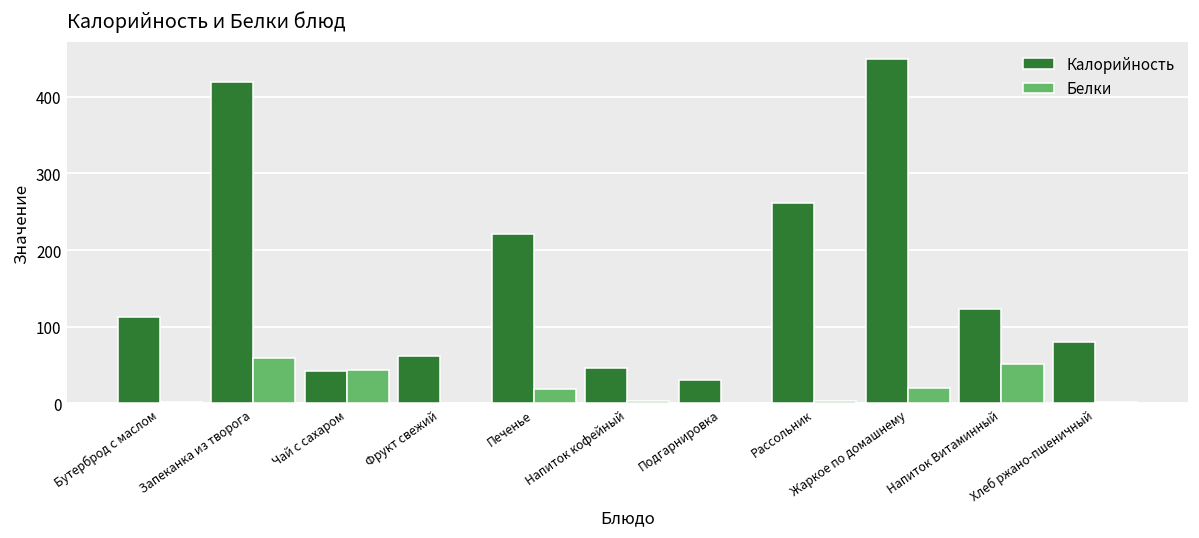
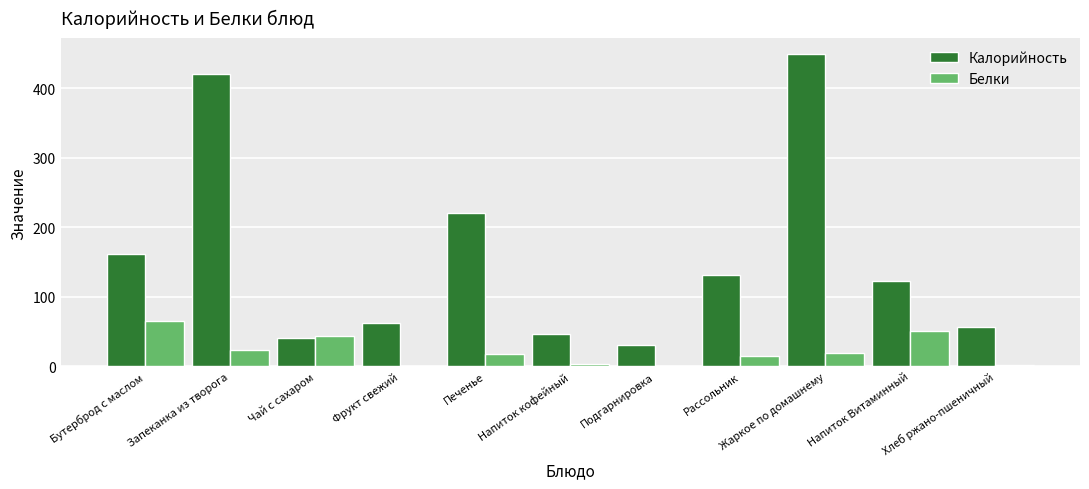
  {
    "Калорийность": {
-     "Бутерброд с маслом": 110,
+     "Бутерброд с маслом": 160,
      "Запеканка из творога": 420,
      "Чай с сахаром": 40,
      "Фрукт свежий": 60,
      "Печенье": 220,
      "Напиток кофейный": 50,
      "Подгарнировка": 30,
-     "Рассольник": 260,
+     "Рассольник": 130,
      "Жаркое по домашнему": 450,
      "Напиток Витаминный": 120,
-     "Хлеб ржано-пшеничный": 80
+     "Хлеб ржано-пшеничный": 60
    },
    "Белки": {
-     "Бутерброд с маслом": 0,
-     "Запеканка из творога": 60,
+     "Бутерброд с маслом": 70,
+     "Запеканка из творога": 20,
      "Чай с сахаром": 40,
      "Печенье": 20,
-     "Рассольник": 0,
+     "Рассольник": 10,
      "Жаркое по домашнему": 20,
      "Напиток Витаминный": 50
    }
  }
